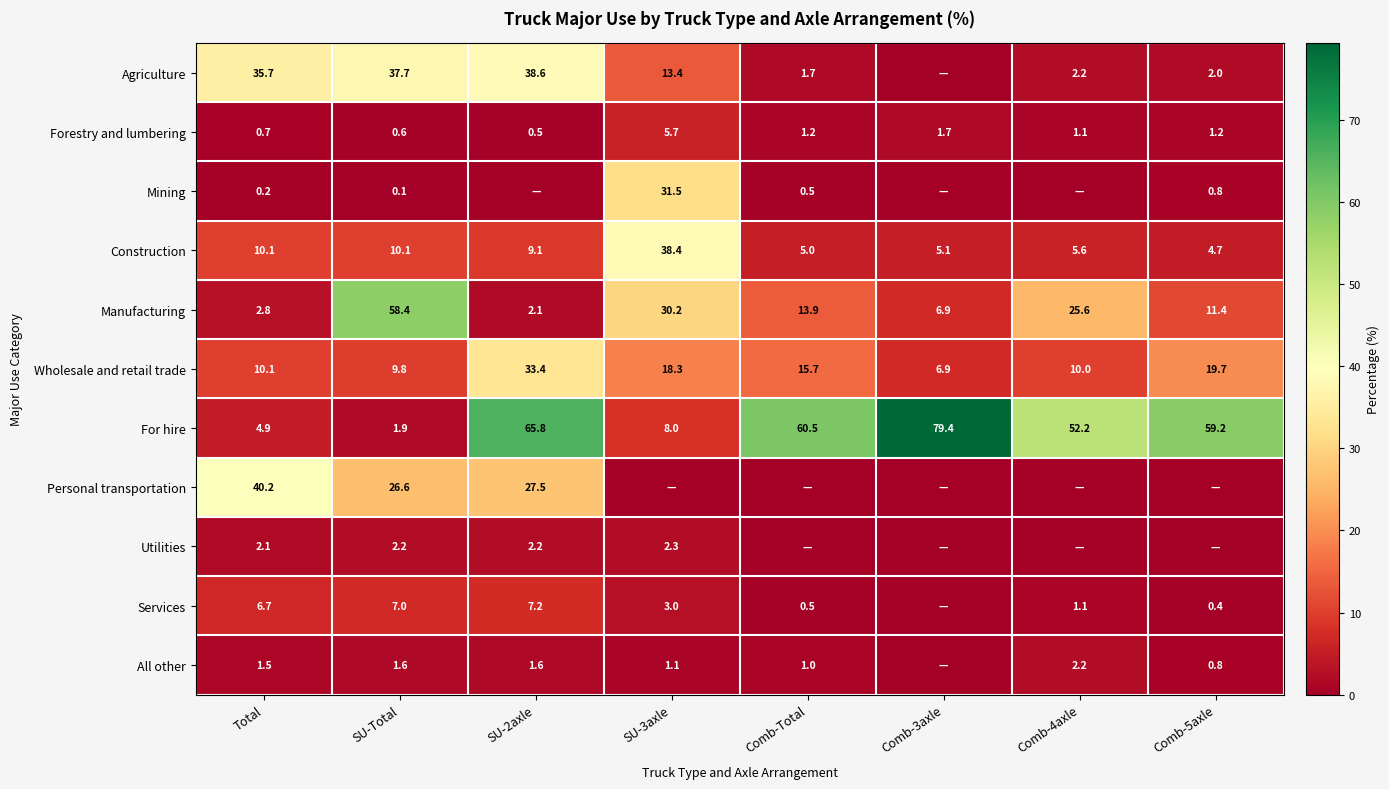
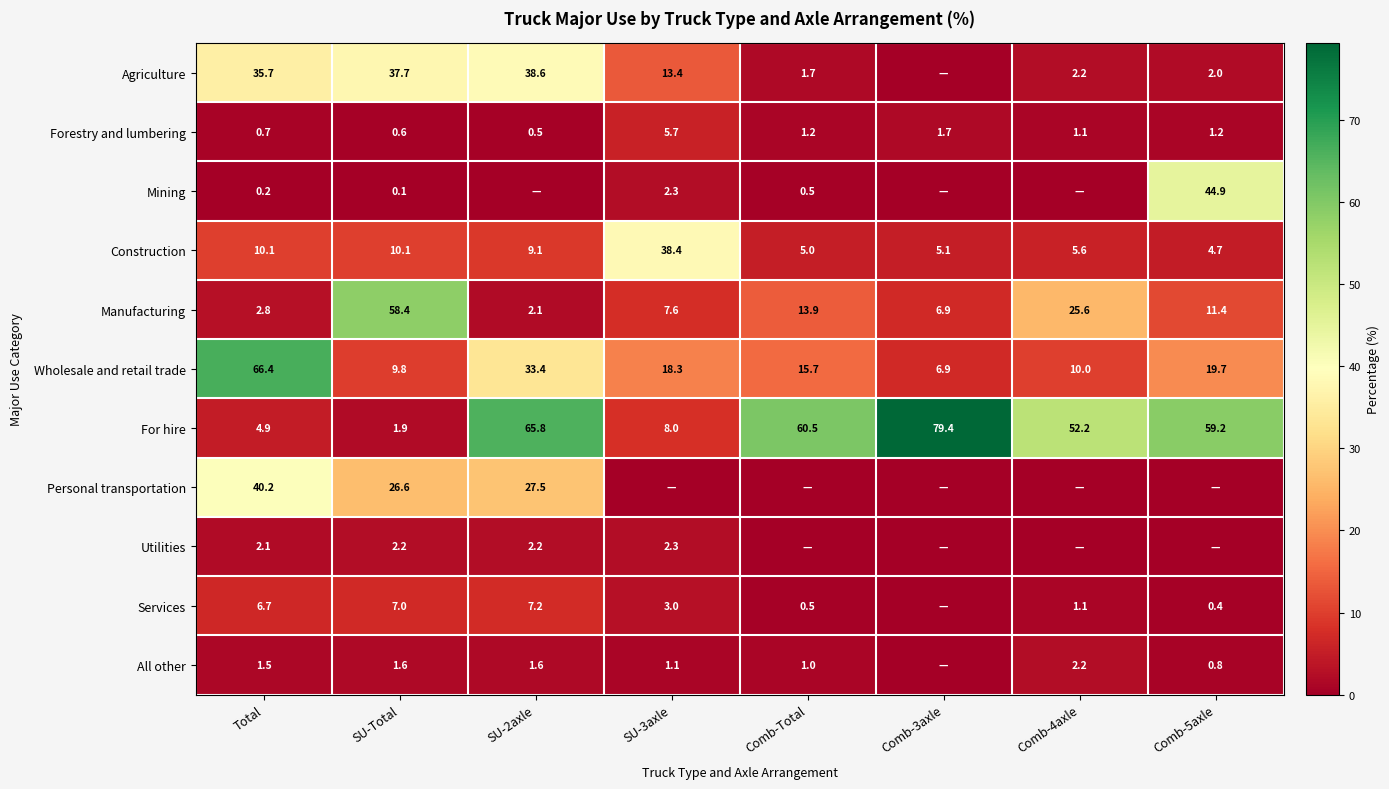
  {
    "Agriculture": {
      "Total": 35.7,
      "SU-Total": 37.7,
      "SU-2axle": 38.6,
      "SU-3axle": 13.4,
      "Comb-Total": 1.7,
      "Comb-4axle": 2.2,
      "Comb-5axle": 2.0
    },
    "Forestry and lumbering": {
      "Total": 0.7,
      "SU-Total": 0.6,
      "SU-2axle": 0.5,
      "SU-3axle": 5.7,
      "Comb-Total": 1.2,
      "Comb-3axle": 1.7,
      "Comb-4axle": 1.1,
      "Comb-5axle": 1.2
    },
    "Mining": {
      "Total": 0.2,
      "SU-Total": 0.1,
-     "SU-3axle": 31.5,
+     "SU-3axle": 2.3,
      "Comb-Total": 0.5,
-     "Comb-5axle": 0.8
+     "Comb-5axle": 44.9
    },
    "Construction": {
      "Total": 10.1,
      "SU-Total": 10.1,
      "SU-2axle": 9.1,
      "SU-3axle": 38.4,
      "Comb-Total": 5.0,
      "Comb-3axle": 5.1,
      "Comb-4axle": 5.6,
      "Comb-5axle": 4.7
    },
    "Manufacturing": {
      "Total": 2.8,
      "SU-Total": 58.4,
      "SU-2axle": 2.1,
-     "SU-3axle": 30.2,
+     "SU-3axle": 7.6,
      "Comb-Total": 13.9,
      "Comb-3axle": 6.9,
      "Comb-4axle": 25.6,
      "Comb-5axle": 11.4
    },
    "Wholesale and retail trade": {
-     "Total": 10.1,
+     "Total": 66.4,
      "SU-Total": 9.8,
      "SU-2axle": 33.4,
      "SU-3axle": 18.3,
      "Comb-Total": 15.7,
      "Comb-3axle": 6.9,
      "Comb-4axle": 10.0,
      "Comb-5axle": 19.7
    },
    "For hire": {
      "Total": 4.9,
      "SU-Total": 1.9,
      "SU-2axle": 65.8,
      "SU-3axle": 8.0,
      "Comb-Total": 60.5,
      "Comb-3axle": 79.4,
      "Comb-4axle": 52.2,
      "Comb-5axle": 59.2
    },
    "Personal transportation": {
      "Total": 40.2,
      "SU-Total": 26.6,
      "SU-2axle": 27.5
    },
    "Utilities": {
      "Total": 2.1,
      "SU-Total": 2.2,
      "SU-2axle": 2.2,
      "SU-3axle": 2.3
    },
    "Services": {
      "Total": 6.7,
      "SU-Total": 7.0,
      "SU-2axle": 7.2,
      "SU-3axle": 3.0,
      "Comb-Total": 0.5,
      "Comb-4axle": 1.1,
      "Comb-5axle": 0.4
    },
    "All other": {
      "Total": 1.5,
      "SU-Total": 1.6,
      "SU-2axle": 1.6,
      "SU-3axle": 1.1,
      "Comb-Total": 1.0,
      "Comb-4axle": 2.2,
      "Comb-5axle": 0.8
    }
  }
